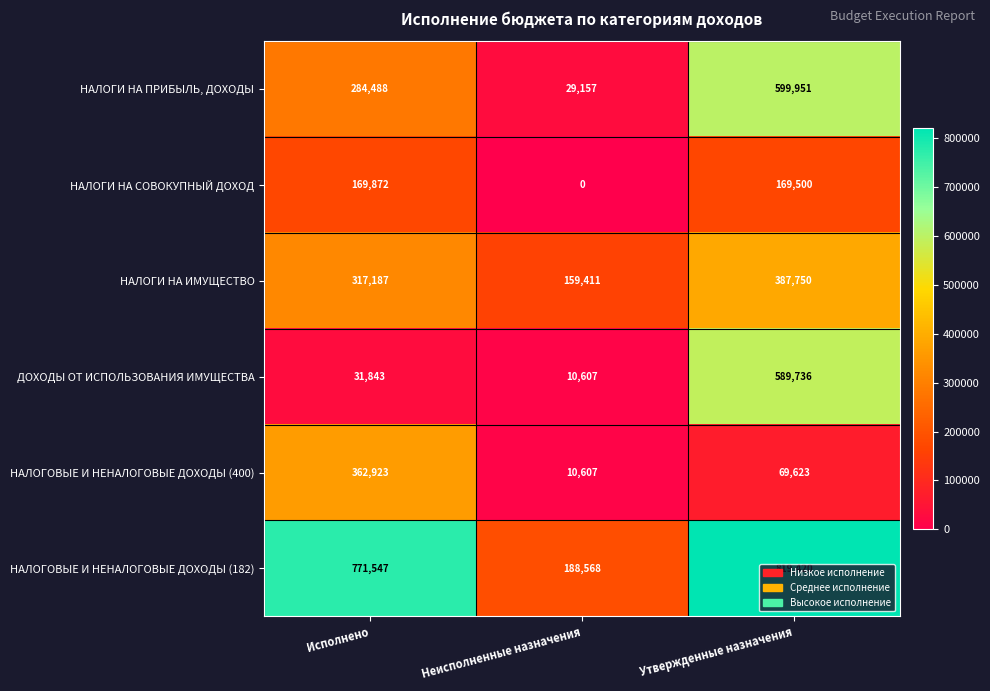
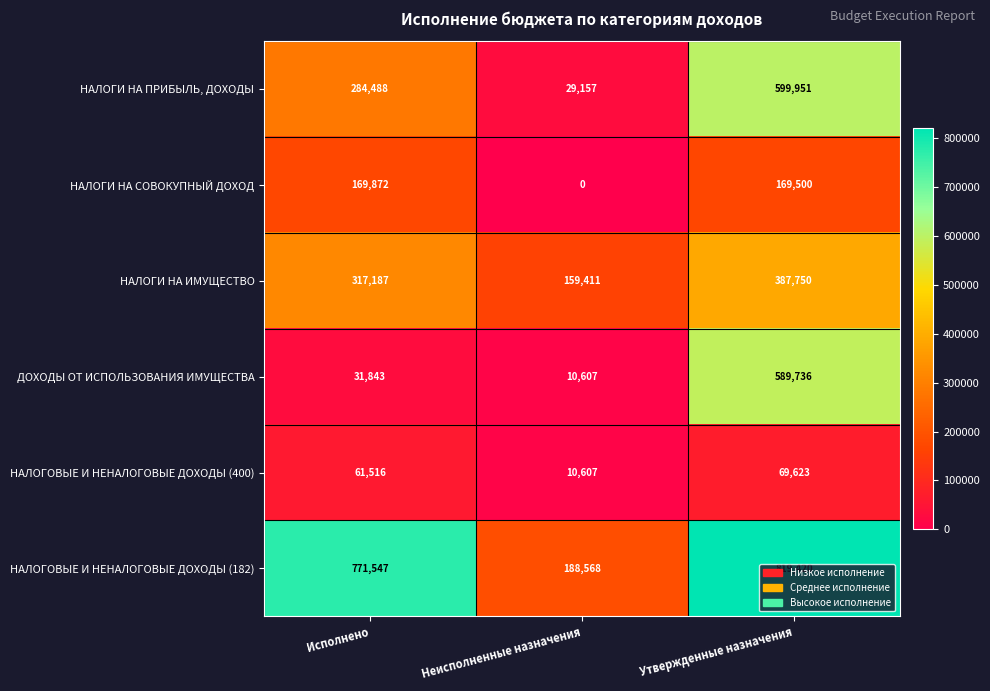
  {
    "НАЛОГИ НА ПРИБЫЛЬ, ДОХОДЫ": {
      "Исполнено": "284,488",
      "Неисполненные назначения": "29,157",
      "Утвержденные назначения": "599,951"
    },
    "НАЛОГИ НА СОВОКУПНЫЙ ДОХОД": {
      "Исполнено": "169,872",
      "Неисполненные назначения": "0",
      "Утвержденные назначения": "169,500"
    },
    "НАЛОГИ НА ИМУЩЕСТВО": {
      "Исполнено": "317,187",
      "Неисполненные назначения": "159,411",
      "Утвержденные назначения": "387,750"
    },
    "ДОХОДЫ ОТ ИСПОЛЬЗОВАНИЯ ИМУЩЕСТВА": {
      "Исполнено": "31,843",
      "Неисполненные назначения": "10,607",
      "Утвержденные назначения": "589,736"
    },
    "НАЛОГОВЫЕ И НЕНАЛОГОВЫЕ ДОХОДЫ (400)": {
-     "Исполнено": "362,923",
+     "Исполнено": "61,516",
      "Неисполненные назначения": "10,607",
      "Утвержденные назначения": "69,623"
    },
    "НАЛОГОВЫЕ И НЕНАЛОГОВЫЕ ДОХОДЫ (182)": {
      "Исполнено": "771,547",
      "Неисполненные назначения": "188,568"
    }
  }
